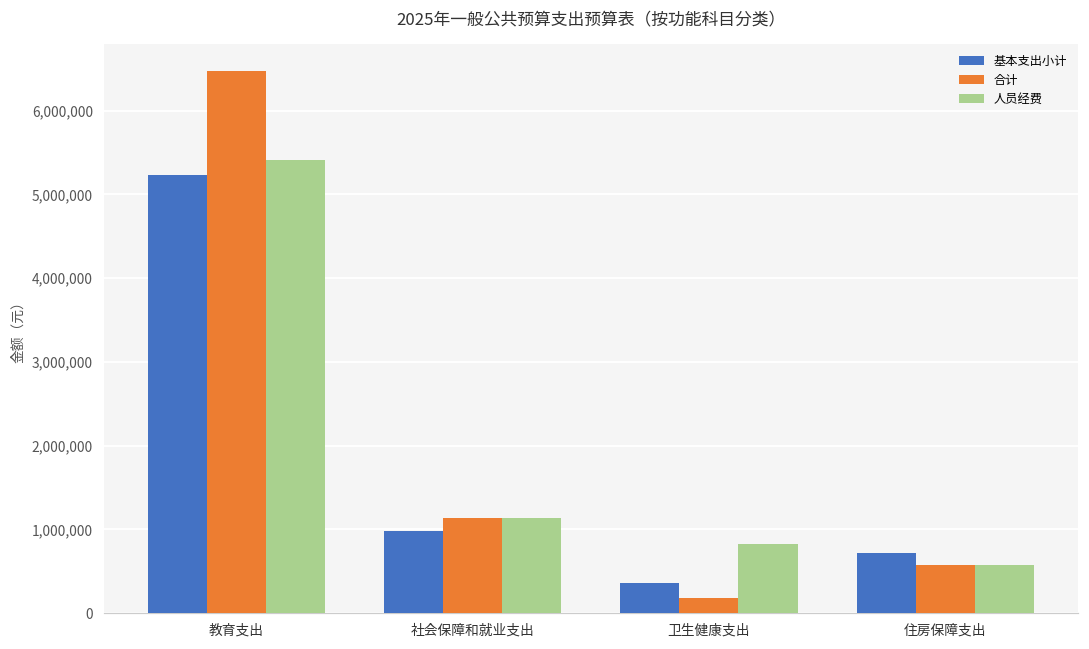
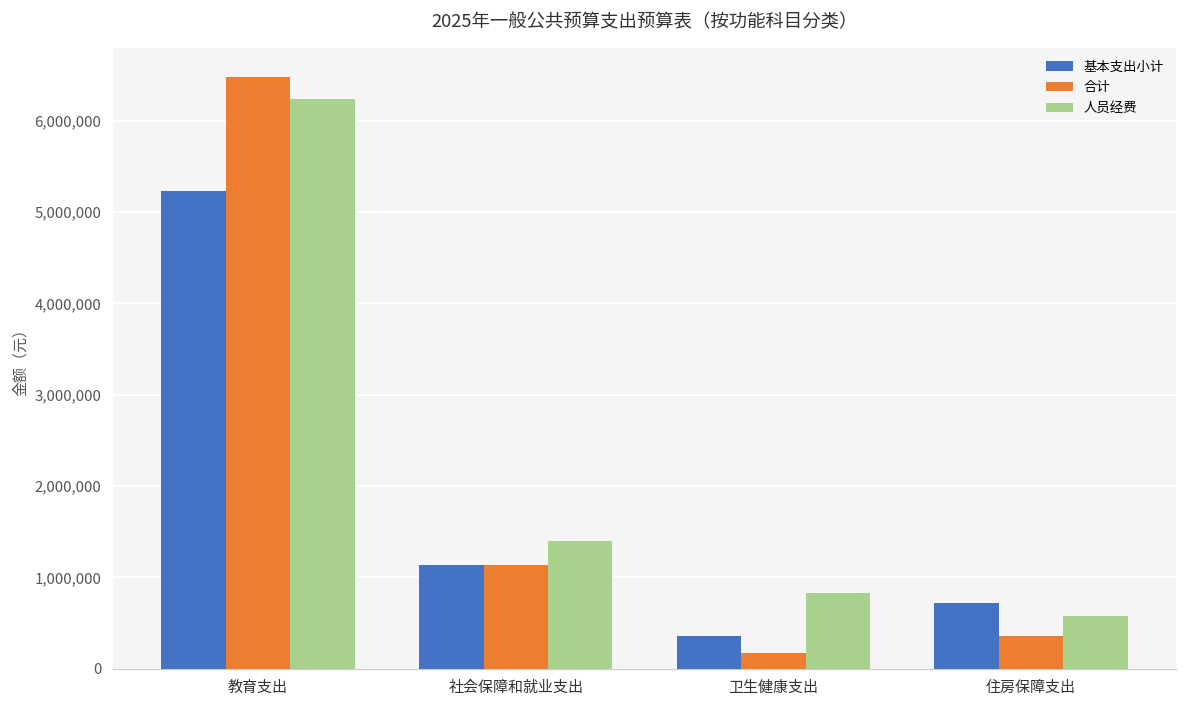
  {
    "基本支出小计": {
      "教育支出": "5,200,000",
-     "社会保障和就业支出": "1,000,000",
+     "社会保障和就业支出": "1,100,000",
      "卫生健康支出": "400,000",
      "住房保障支出": "700,000"
    },
    "合计": {
      "教育支出": "6,500,000",
      "社会保障和就业支出": "1,100,000",
      "卫生健康支出": "200,000",
-     "住房保障支出": "600,000"
+     "住房保障支出": "400,000"
    },
    "人员经费": {
-     "教育支出": "5,400,000",
-     "社会保障和就业支出": "1,100,000",
+     "教育支出": "6,200,000",
+     "社会保障和就业支出": "1,400,000",
      "卫生健康支出": "800,000",
      "住房保障支出": "600,000"
    }
  }
